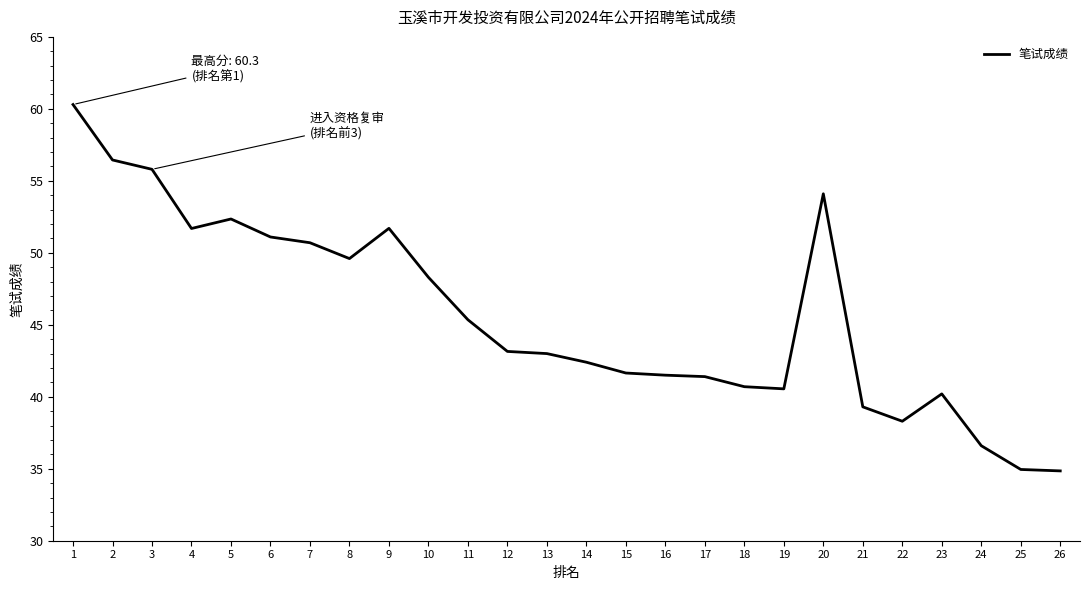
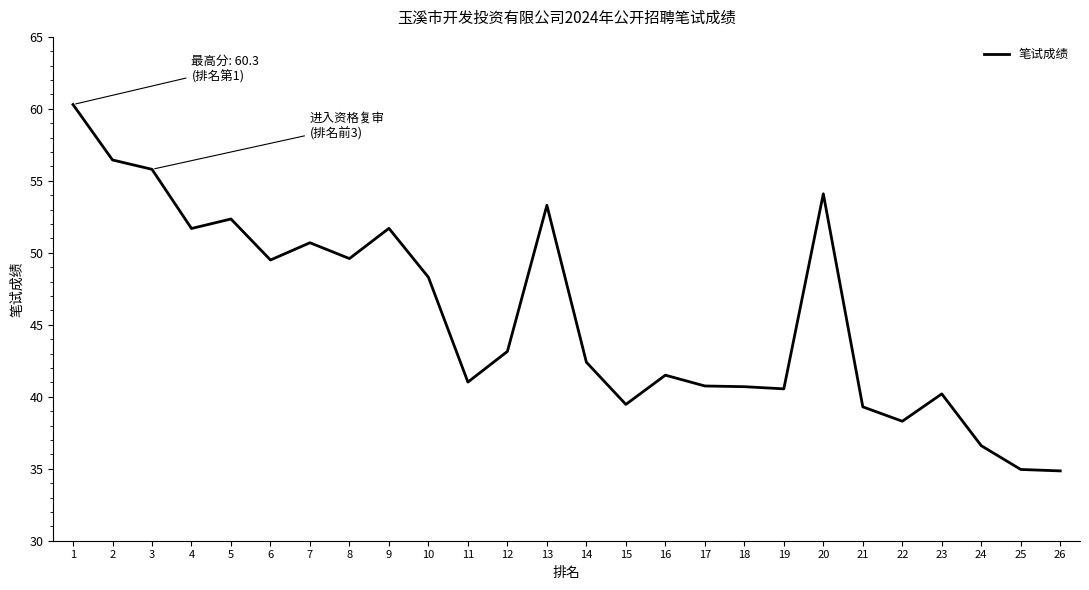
  {
    "2": 56.5,
    "3": 55.8,
    "4": 51.7,
    "5": 52.4,
-   "6": 51.1,
+   "6": 49.5,
    "7": 50.7,
    "8": 49.6,
    "9": 51.7,
    "10": 48.3,
-   "11": 45.4,
+   "11": 41.0,
    "12": 43.2,
-   "13": 43.0,
+   "13": 53.3,
    "14": 42.4,
-   "15": 41.7,
+   "15": 39.5,
    "16": 41.5,
-   "17": 41.4,
+   "17": 40.8,
    "18": 40.7,
    "19": 40.6,
    "20": 54.1,
    "21": 39.3,
    "22": 38.3,
    "23": 40.2,
    "24": 36.6,
    "25": 35.0,
    "26": 34.9
  }
